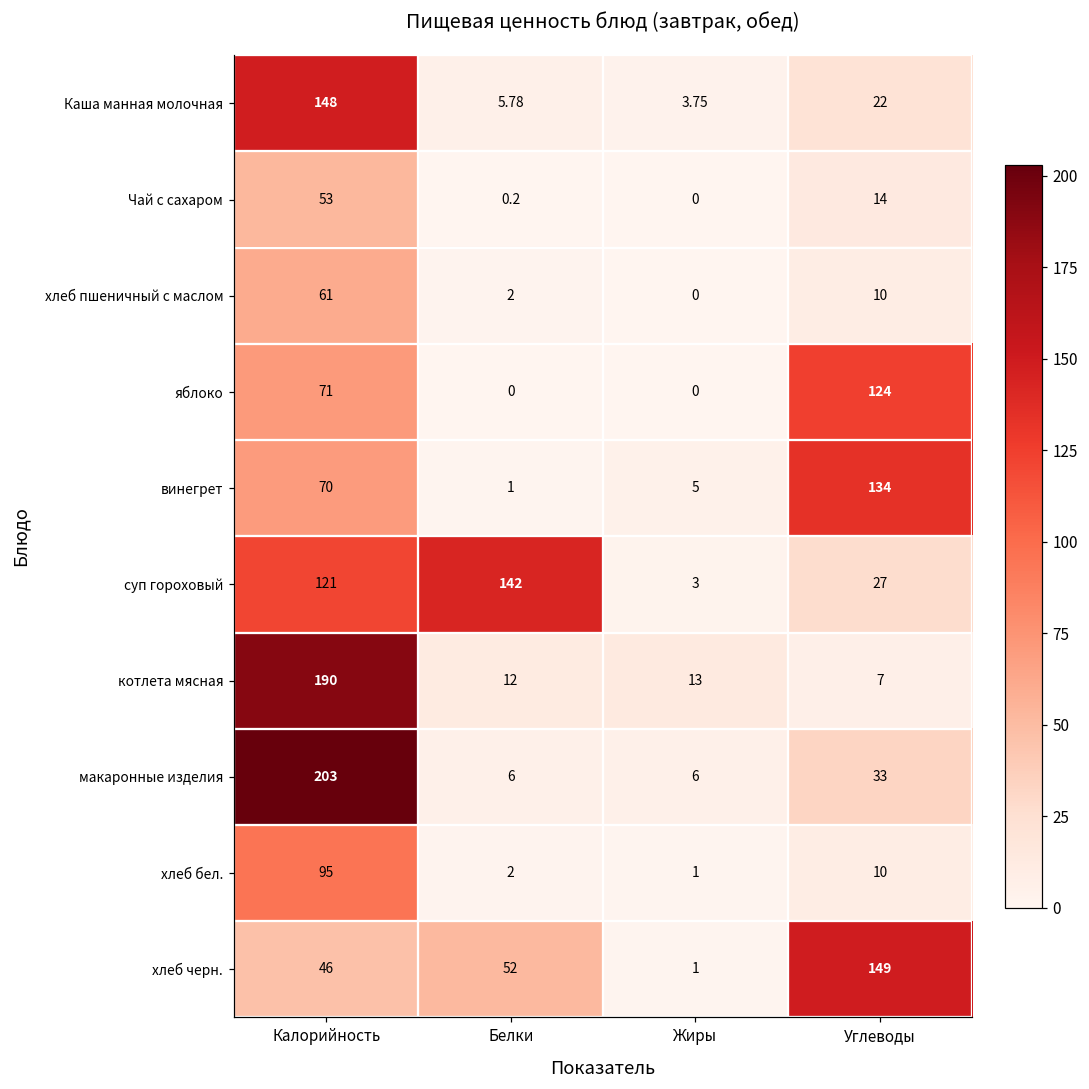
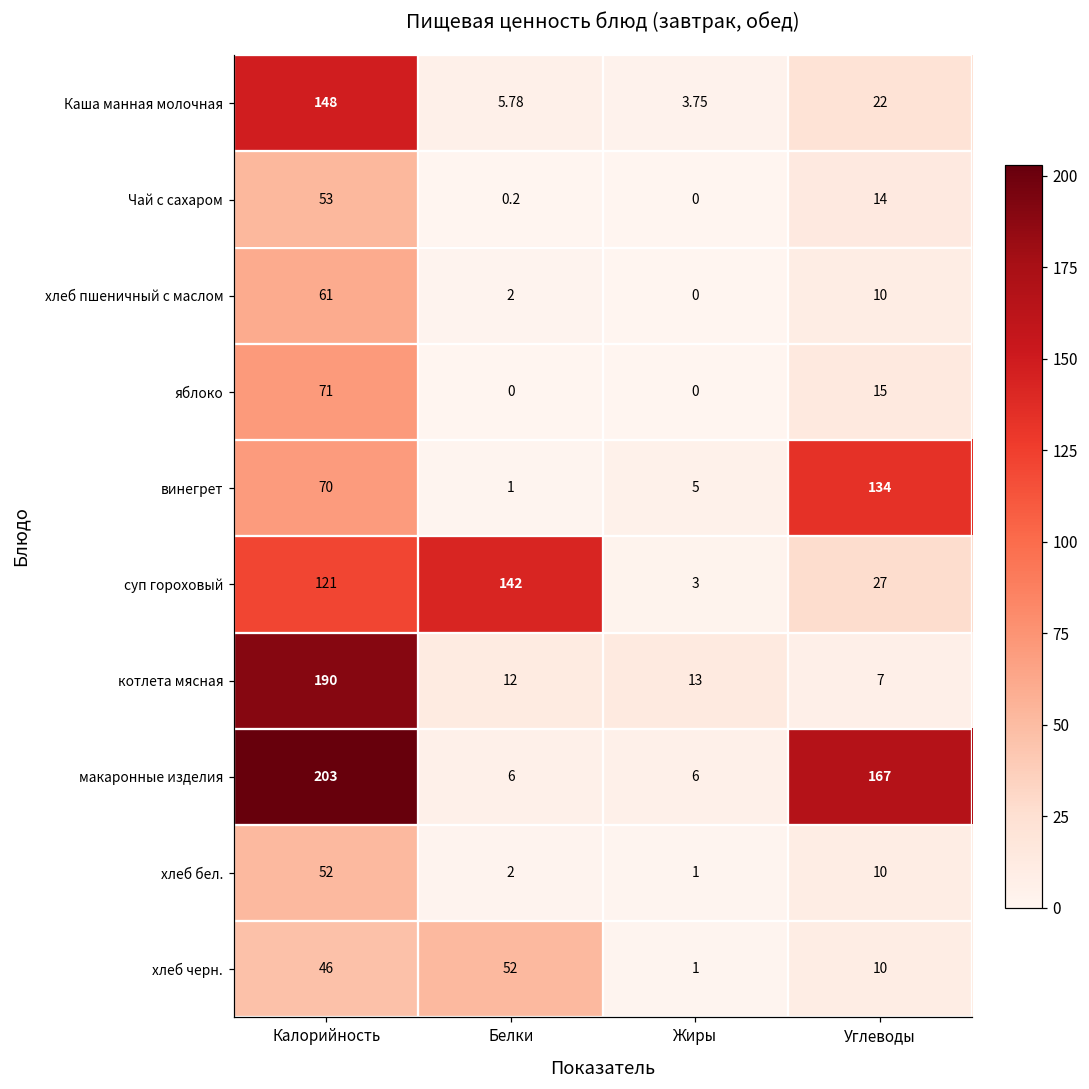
  {
    "Каша манная молочная": {
      "Калорийность": 148,
      "Белки": 5.78,
      "Жиры": 3.75,
      "Углеводы": 22
    },
    "Чай с сахаром": {
      "Калорийность": 53,
      "Белки": 0.2,
      "Жиры": 0,
      "Углеводы": 14
    },
    "хлеб пшеничный с маслом": {
      "Калорийность": 61,
      "Белки": 2,
      "Жиры": 0,
      "Углеводы": 10
    },
    "яблоко": {
      "Калорийность": 71,
      "Белки": 0,
      "Жиры": 0,
-     "Углеводы": 124
+     "Углеводы": 15
    },
    "винегрет": {
      "Калорийность": 70,
      "Белки": 1,
      "Жиры": 5,
      "Углеводы": 134
    },
    "суп гороховый": {
      "Калорийность": 121,
      "Белки": 142,
      "Жиры": 3,
      "Углеводы": 27
    },
    "котлета мясная": {
      "Калорийность": 190,
      "Белки": 12,
      "Жиры": 13,
      "Углеводы": 7
    },
    "макаронные изделия": {
      "Калорийность": 203,
      "Белки": 6,
      "Жиры": 6,
-     "Углеводы": 33
+     "Углеводы": 167
    },
    "хлеб бел.": {
-     "Калорийность": 95,
+     "Калорийность": 52,
      "Белки": 2,
      "Жиры": 1,
      "Углеводы": 10
    },
    "хлеб черн.": {
      "Калорийность": 46,
      "Белки": 52,
      "Жиры": 1,
-     "Углеводы": 149
+     "Углеводы": 10
    }
  }
